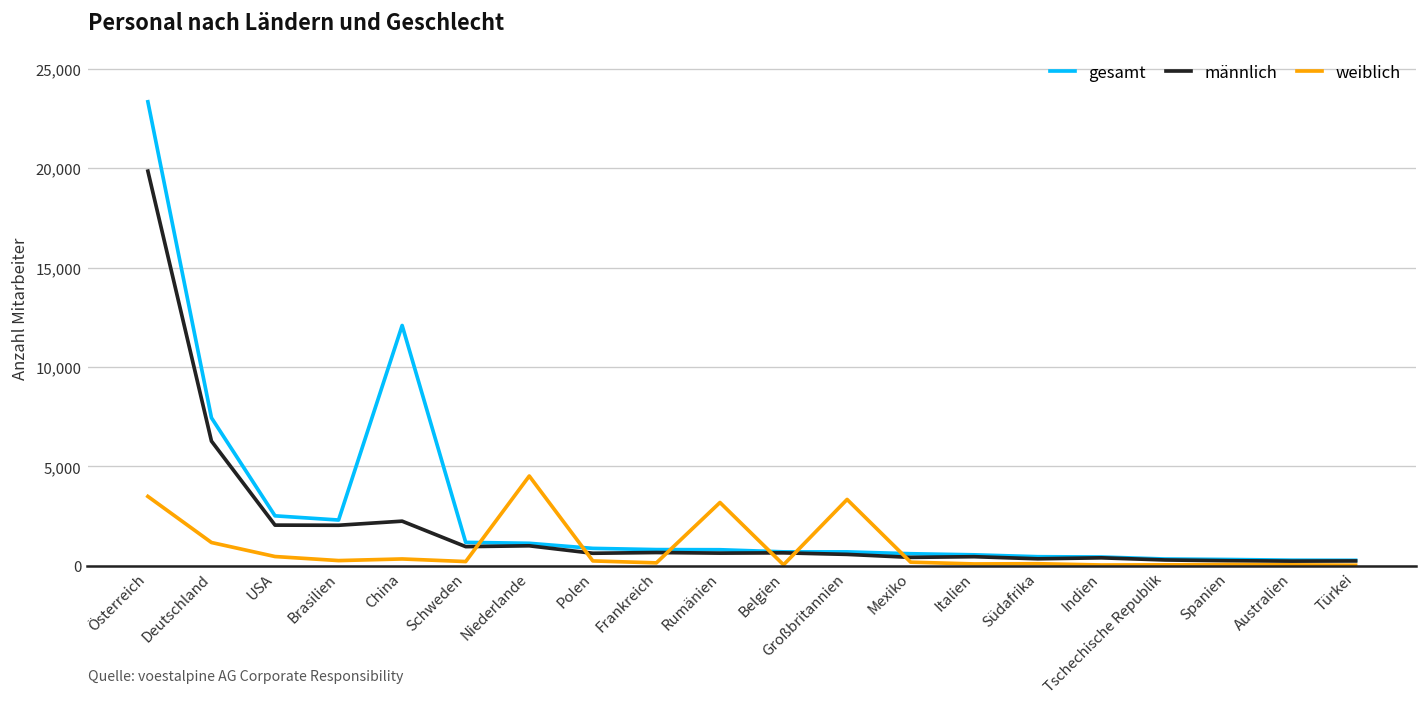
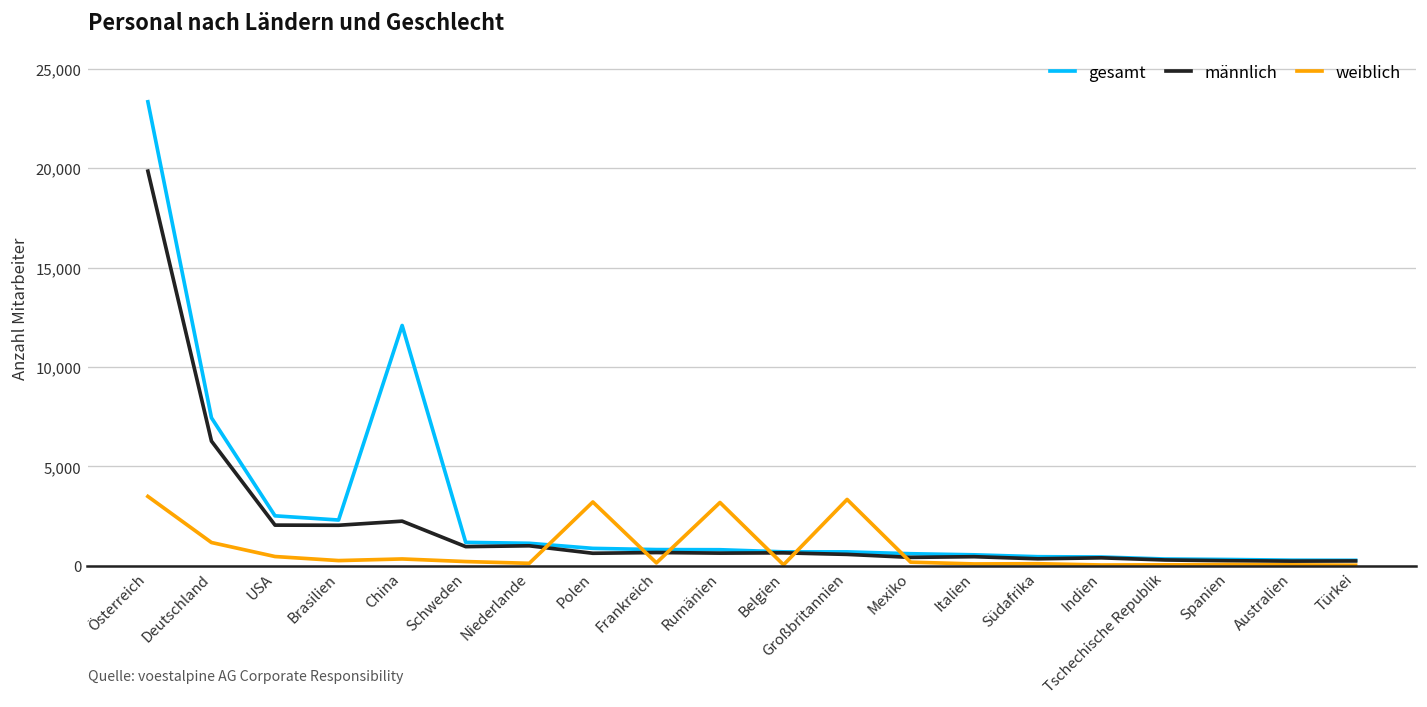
  {
    "gesamt": {
      "Österreich": "23,300",
      "Deutschland": "7,400",
      "USA": "2,500",
      "Brasilien": "2,300",
      "China": "12,100",
      "Schweden": "1,200",
      "Polen": "900",
      "Rumänien": "800",
      "Mexiko": "600"
    },
    "männlich": {
      "Österreich": "19,900",
      "Deutschland": "6,300",
      "USA": "2,000",
      "Brasilien": "2,000",
      "China": "2,200",
      "Schweden": "1,000",
      "Polen": "600",
      "Rumänien": "600",
      "Mexiko": "400"
    },
    "weiblich": {
      "Österreich": "3,500",
      "Deutschland": "1,200",
      "USA": "500",
      "Brasilien": "300",
      "China": "300",
      "Schweden": "200",
-     "Niederlande": "4,500",
-     "Polen": "200",
+     "Niederlande": "100",
+     "Polen": "3,200",
      "Frankreich": "100",
      "Rumänien": "3,200",
      "Belgien": "100",
      "Großbritannien": "3,300",
      "Mexiko": "200",
      "Italien": "100",
      "Südafrika": "100",
      "Indien": "0",
      "Tschechische Republik": "0",
      "Spanien": "100",
      "Australien": "0",
      "Türkei": "0"
    }
  }
